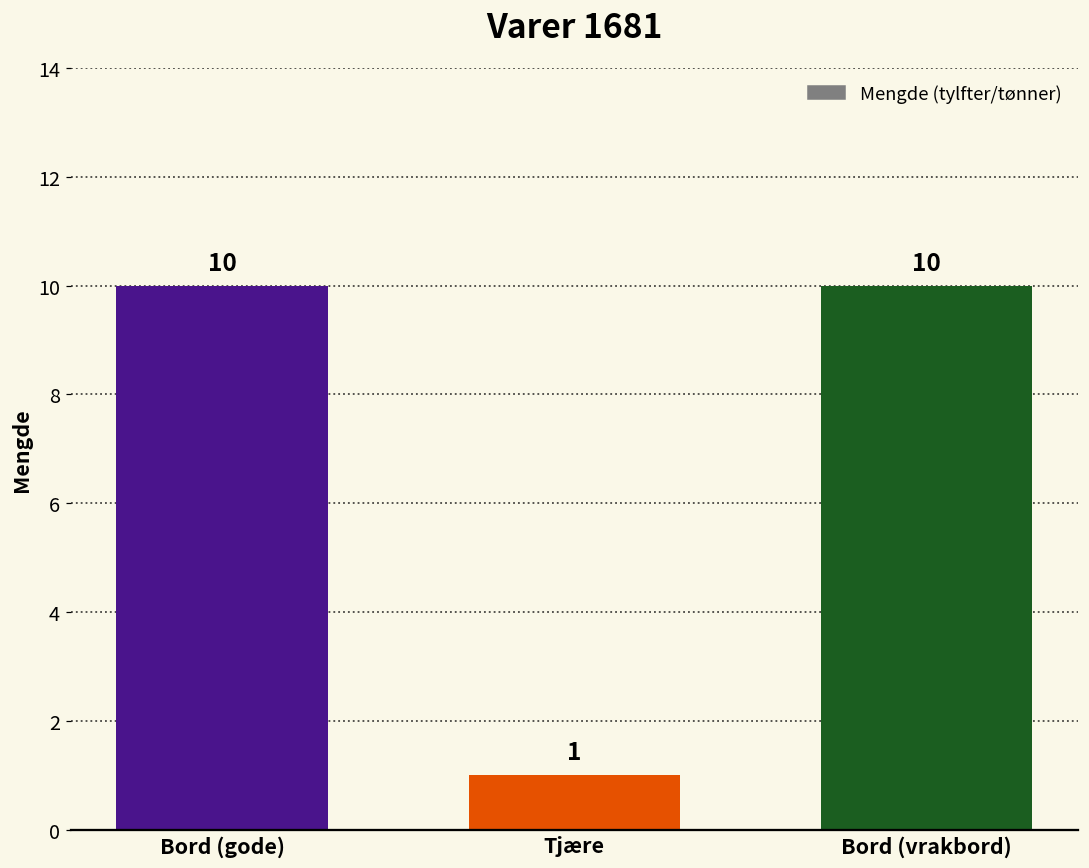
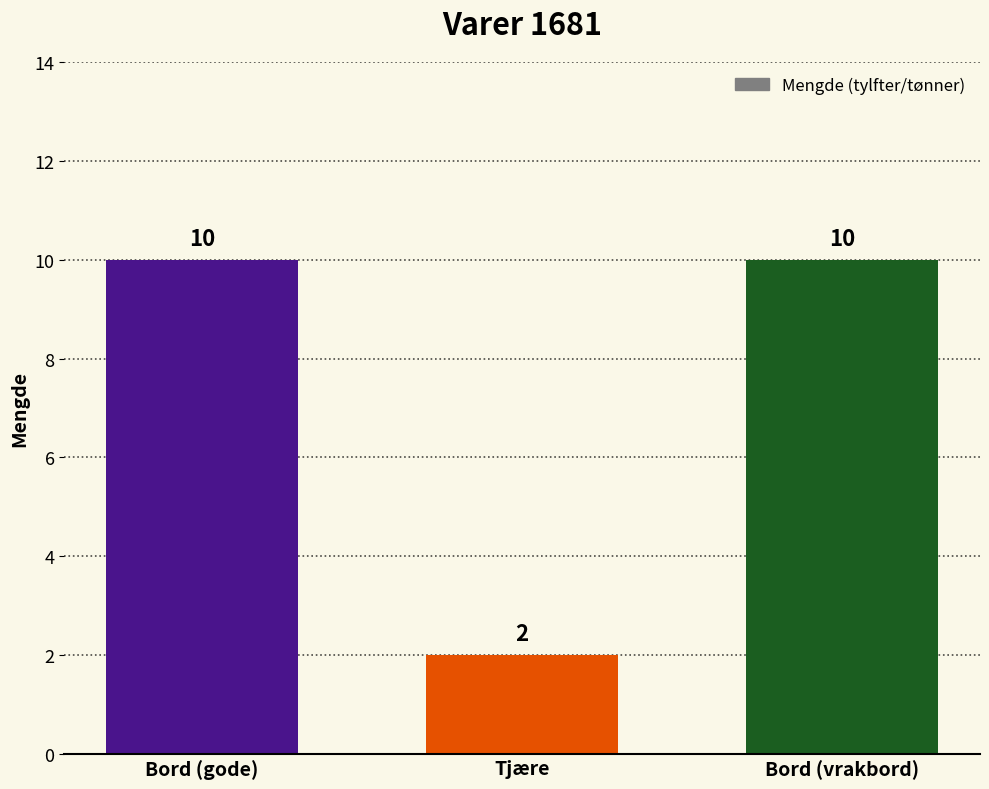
  {
    "Bord (gode)": 10,
-   "Tjære": 1,
+   "Tjære": 2,
    "Bord (vrakbord)": 10
  }
